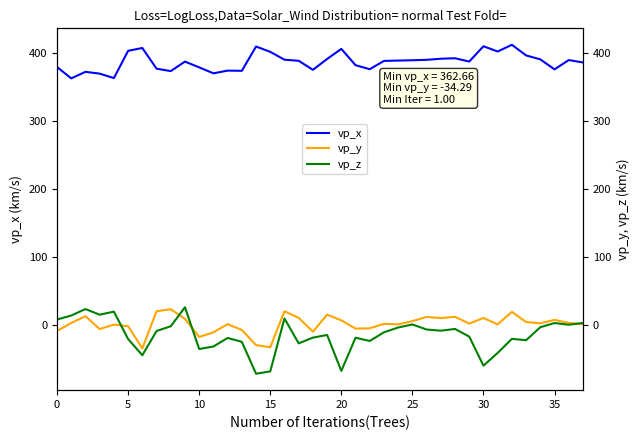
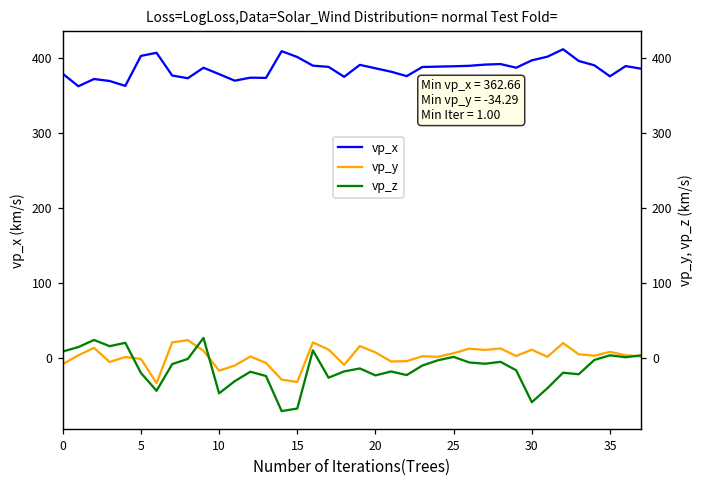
  {
    "vp_x": {
      "0": 380,
      "5": 400,
      "10": 380,
      "15": 400,
-     "20": 410,
+     "20": 390,
      "25": 390,
-     "30": 410,
+     "30": 400,
      "35": 380
    },
    "vp_y": {
      "0": -10,
      "5": 0,
      "10": -20,
      "15": -30,
      "20": 10,
      "25": 10,
      "30": 10,
      "35": 10
    },
    "vp_z": {
      "0": 10,
      "5": -20,
-     "10": -40,
+     "10": -50,
      "15": -70,
-     "20": -70,
+     "20": -20,
      "25": 0,
      "30": -60,
      "35": 0
    }
  }
